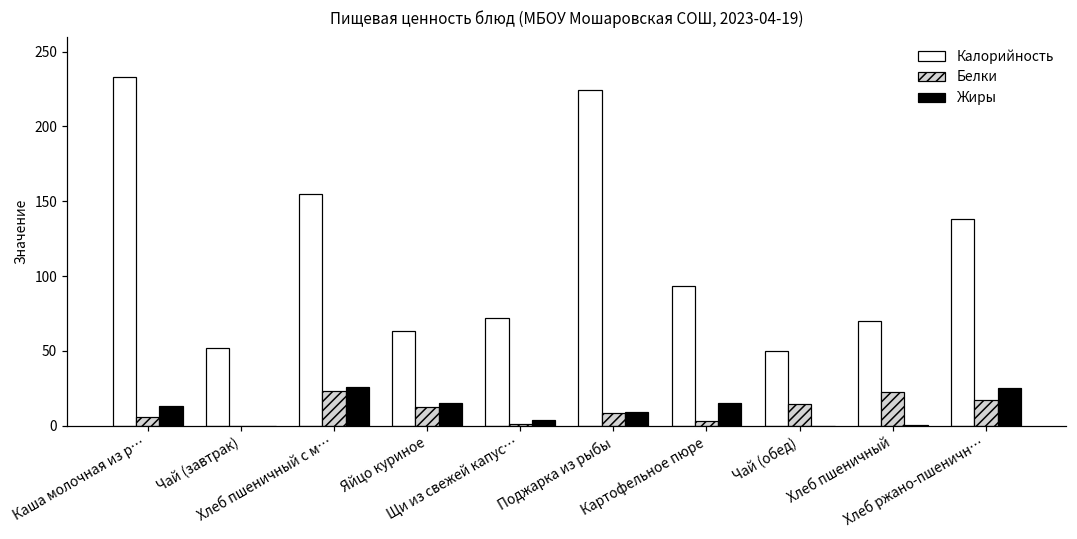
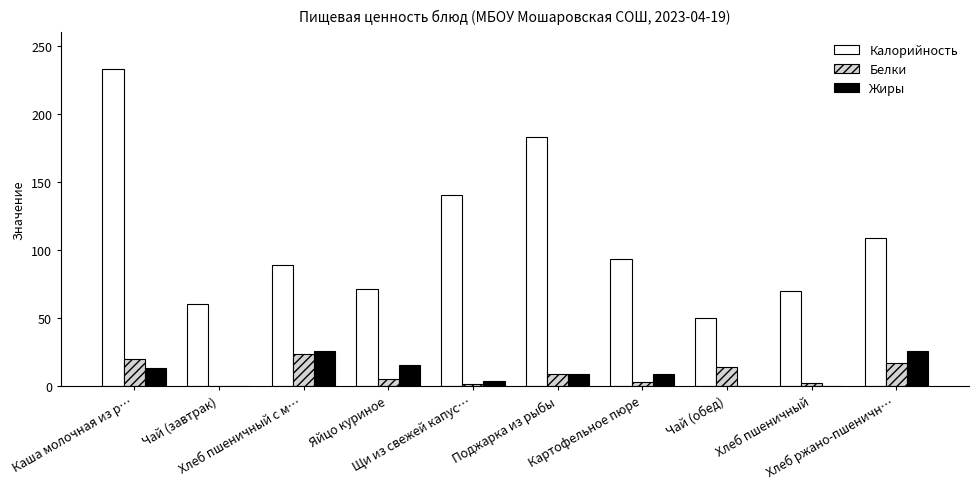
  {
    "Калорийность": {
      "Каша молочная из р…": 233,
-     "Чай (завтрак)": 52,
-     "Хлеб пшеничный с м…": 155,
-     "Яйцо куриное": 63,
-     "Щи из свежей капус…": 72,
-     "Поджарка из рыбы": 225,
+     "Чай (завтрак)": 60,
+     "Хлеб пшеничный с м…": 89,
+     "Яйцо куриное": 71,
+     "Щи из свежей капус…": 140,
+     "Поджарка из рыбы": 183,
      "Картофельное пюре": 94,
      "Чай (обед)": 50,
      "Хлеб пшеничный": 70,
-     "Хлеб ржано-пшеничн…": 138
+     "Хлеб ржано-пшеничн…": 109
    },
    "Белки": {
-     "Каша молочная из р…": 6,
+     "Каша молочная из р…": 20,
      "Хлеб пшеничный с м…": 23,
-     "Яйцо куриное": 13,
+     "Яйцо куриное": 5,
      "Поджарка из рыбы": 9,
      "Картофельное пюре": 3,
      "Чай (обед)": 14,
-     "Хлеб пшеничный": 22,
+     "Хлеб пшеничный": 2,
      "Хлеб ржано-пшеничн…": 17
    },
    "Жиры": {
      "Каша молочная из р…": 13,
      "Хлеб пшеничный с м…": 26,
      "Яйцо куриное": 15,
      "Щи из свежей капус…": 4,
      "Поджарка из рыбы": 9,
-     "Картофельное пюре": 15,
+     "Картофельное пюре": 9,
      "Хлеб ржано-пшеничн…": 25
    }
  }
